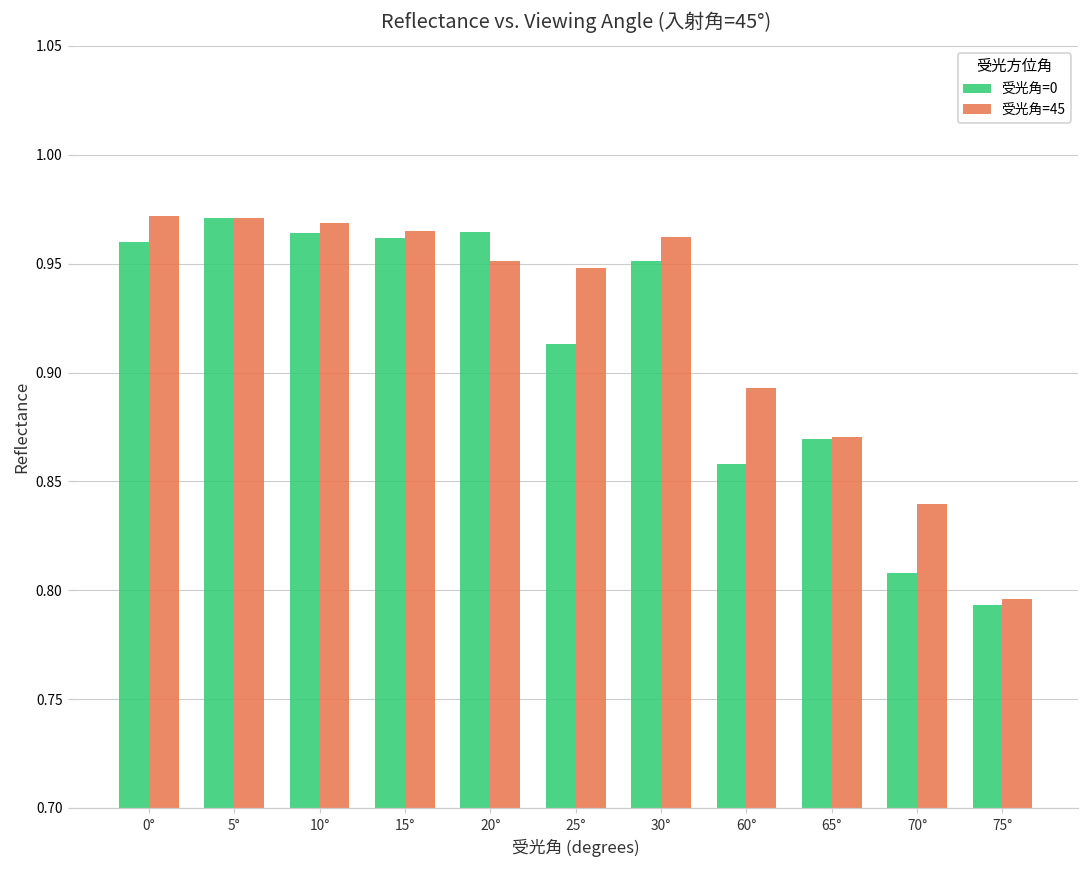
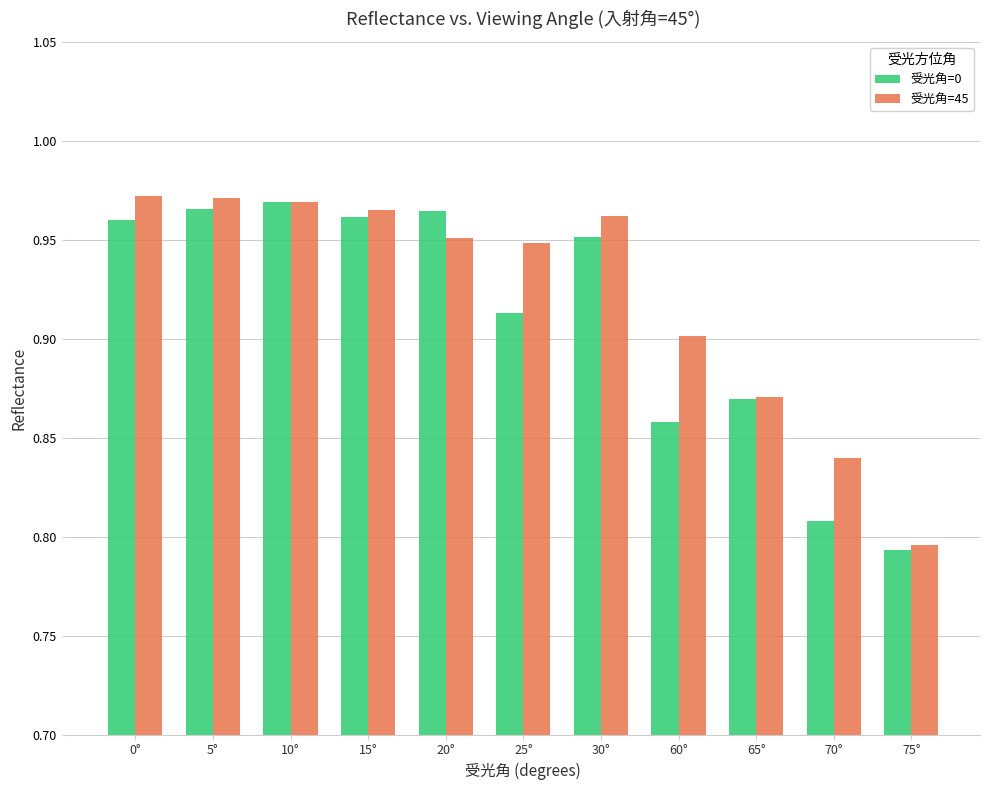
  {
    "受光角=0": {
      "0°": 0.960,
-     "5°": 0.971,
-     "10°": 0.964,
+     "5°": 0.965,
+     "10°": 0.969,
      "15°": 0.962,
      "20°": 0.965,
      "25°": 0.913,
      "30°": 0.951,
      "60°": 0.858,
      "65°": 0.870,
      "70°": 0.808,
      "75°": 0.793
    },
    "受光角=45": {
      "0°": 0.972,
      "5°": 0.971,
      "10°": 0.969,
      "15°": 0.965,
      "20°": 0.951,
      "25°": 0.948,
      "30°": 0.962,
-     "60°": 0.893,
+     "60°": 0.901,
      "65°": 0.870,
      "70°": 0.840,
      "75°": 0.796
    }
  }
